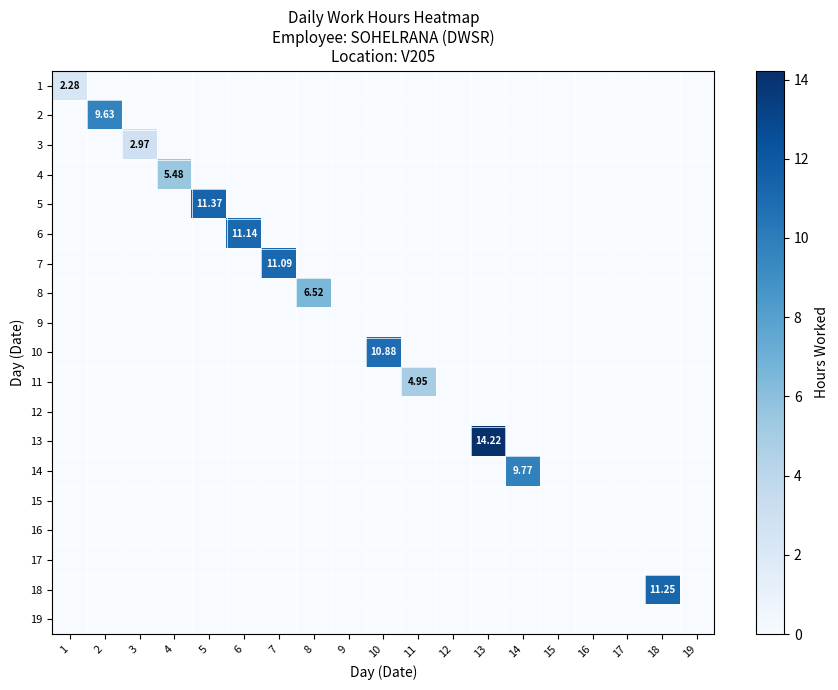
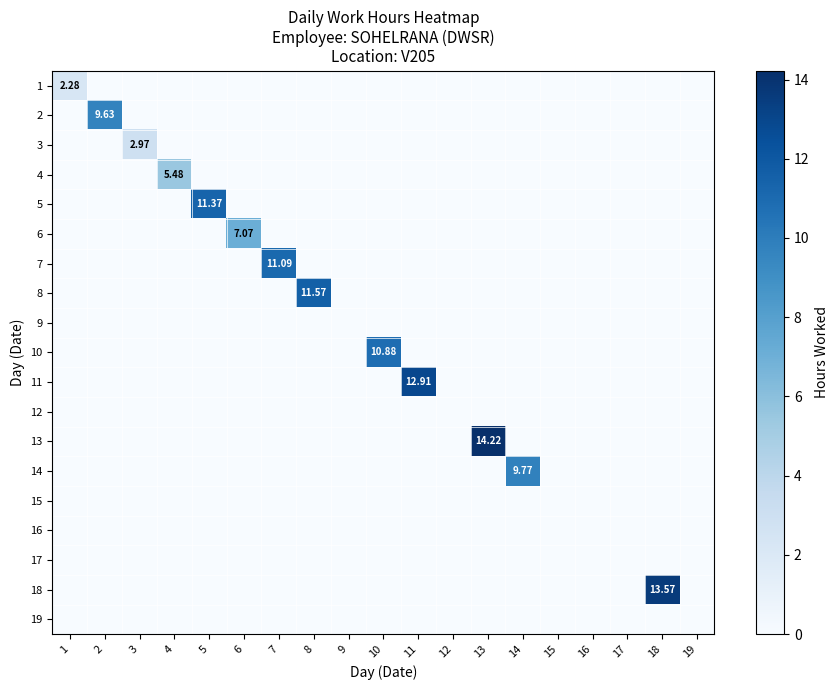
  {
    "1": {
      "1": 2.28
    },
    "2": {
      "2": 9.63
    },
    "3": {
      "3": 2.97
    },
    "4": {
      "4": 5.48
    },
    "5": {
      "5": 11.37
    },
    "6": {
-     "6": 11.14
+     "6": 7.07
    },
    "7": {
      "7": 11.09
    },
    "8": {
-     "8": 6.52
+     "8": 11.57
    },
    "10": {
      "10": 10.88
    },
    "11": {
-     "11": 4.95
+     "11": 12.91
    },
    "13": {
      "13": 14.22
    },
    "14": {
      "14": 9.77
    },
    "18": {
-     "18": 11.25
+     "18": 13.57
    }
  }
